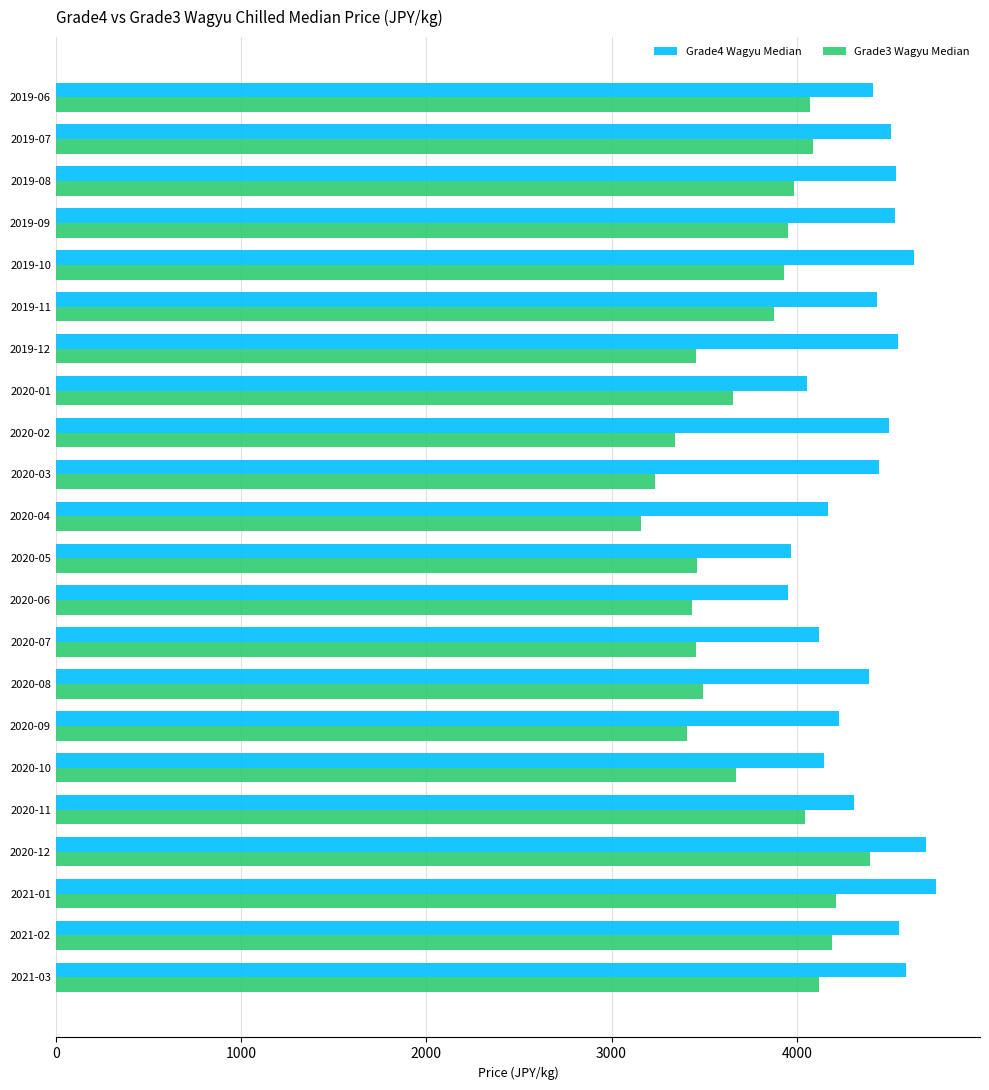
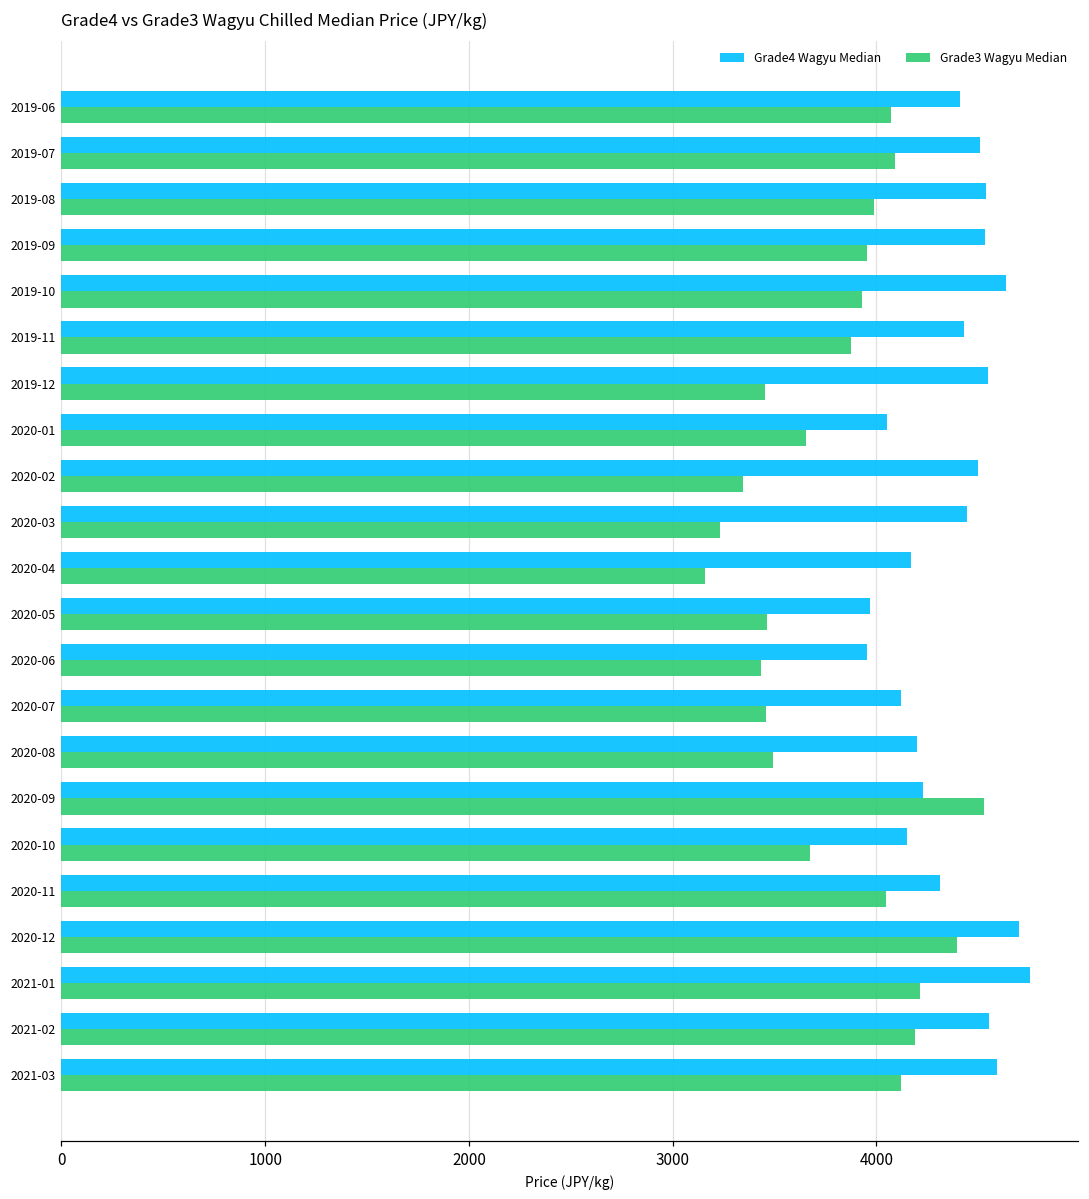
  {
    "Grade4 Wagyu Median": {
      "2019-06": 4410,
      "2019-07": 4510,
      "2019-08": 4540,
      "2019-09": 4530,
      "2019-10": 4640,
      "2019-11": 4430,
      "2019-12": 4550,
      "2020-01": 4050,
      "2020-02": 4500,
      "2020-03": 4450,
      "2020-04": 4170,
      "2020-05": 3970,
      "2020-06": 3950,
      "2020-07": 4120,
-     "2020-08": 4390,
+     "2020-08": 4200,
      "2020-09": 4230,
      "2020-10": 4150,
      "2020-11": 4310,
      "2020-12": 4700,
      "2021-01": 4750,
      "2021-02": 4550,
      "2021-03": 4590
    },
    "Grade3 Wagyu Median": {
      "2019-06": 4070,
      "2019-07": 4090,
      "2019-08": 3990,
      "2019-09": 3950,
      "2019-10": 3930,
      "2019-11": 3880,
      "2019-12": 3460,
      "2020-01": 3660,
      "2020-02": 3340,
      "2020-03": 3230,
      "2020-04": 3160,
      "2020-05": 3460,
      "2020-06": 3440,
      "2020-07": 3460,
      "2020-08": 3500,
-     "2020-09": 3410,
+     "2020-09": 4530,
      "2020-10": 3670,
      "2020-11": 4050,
      "2020-12": 4400,
      "2021-01": 4210,
      "2021-02": 4190,
      "2021-03": 4120
    }
  }
